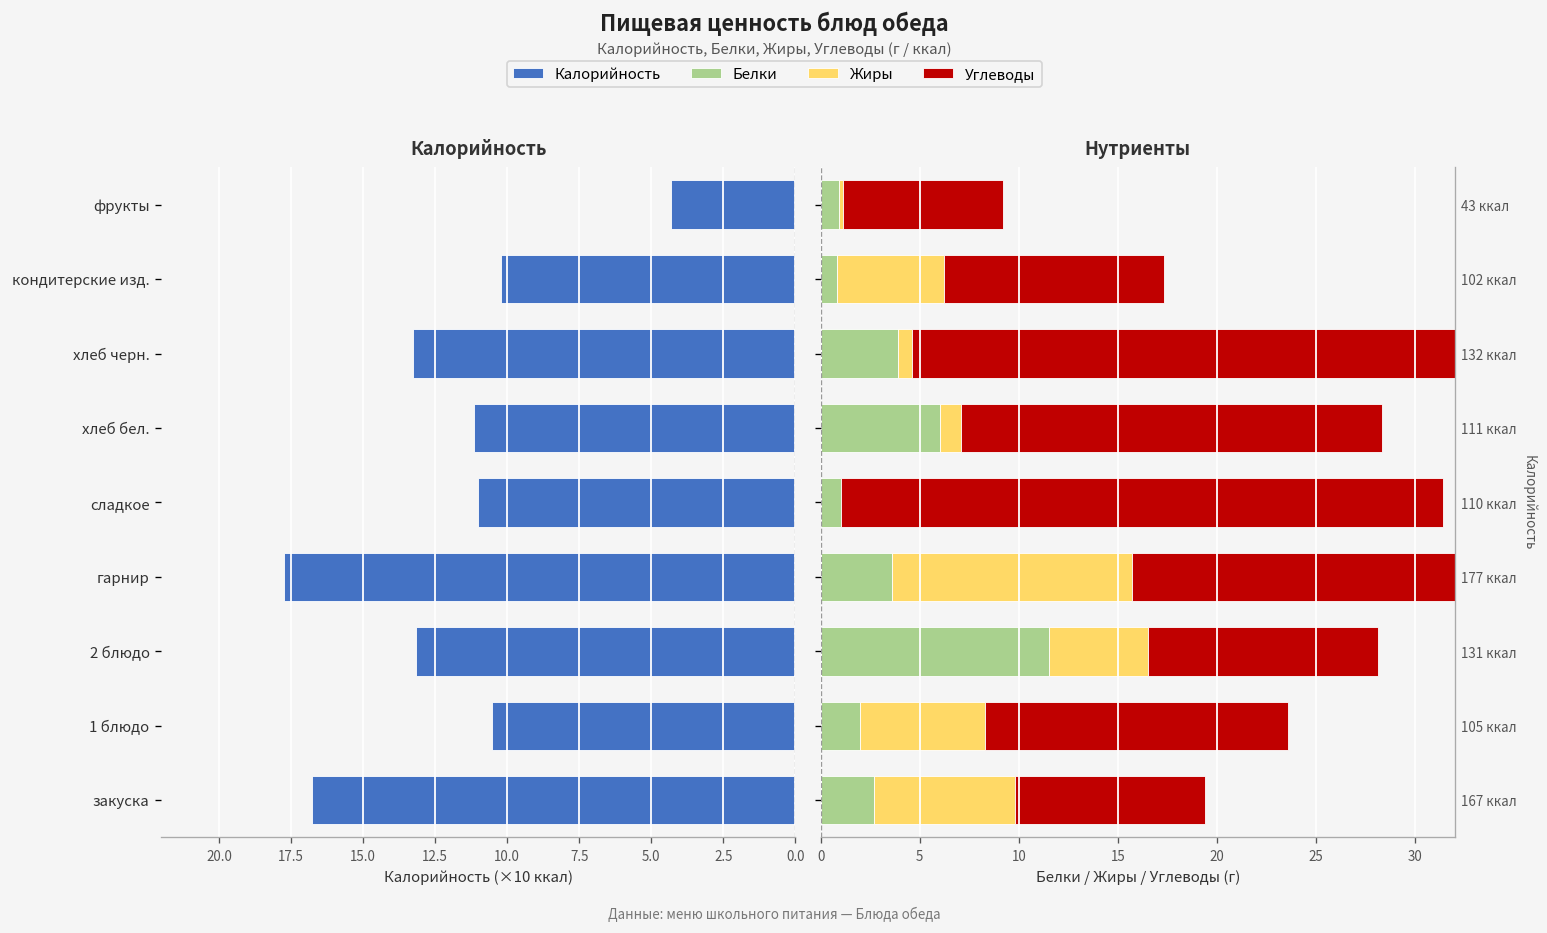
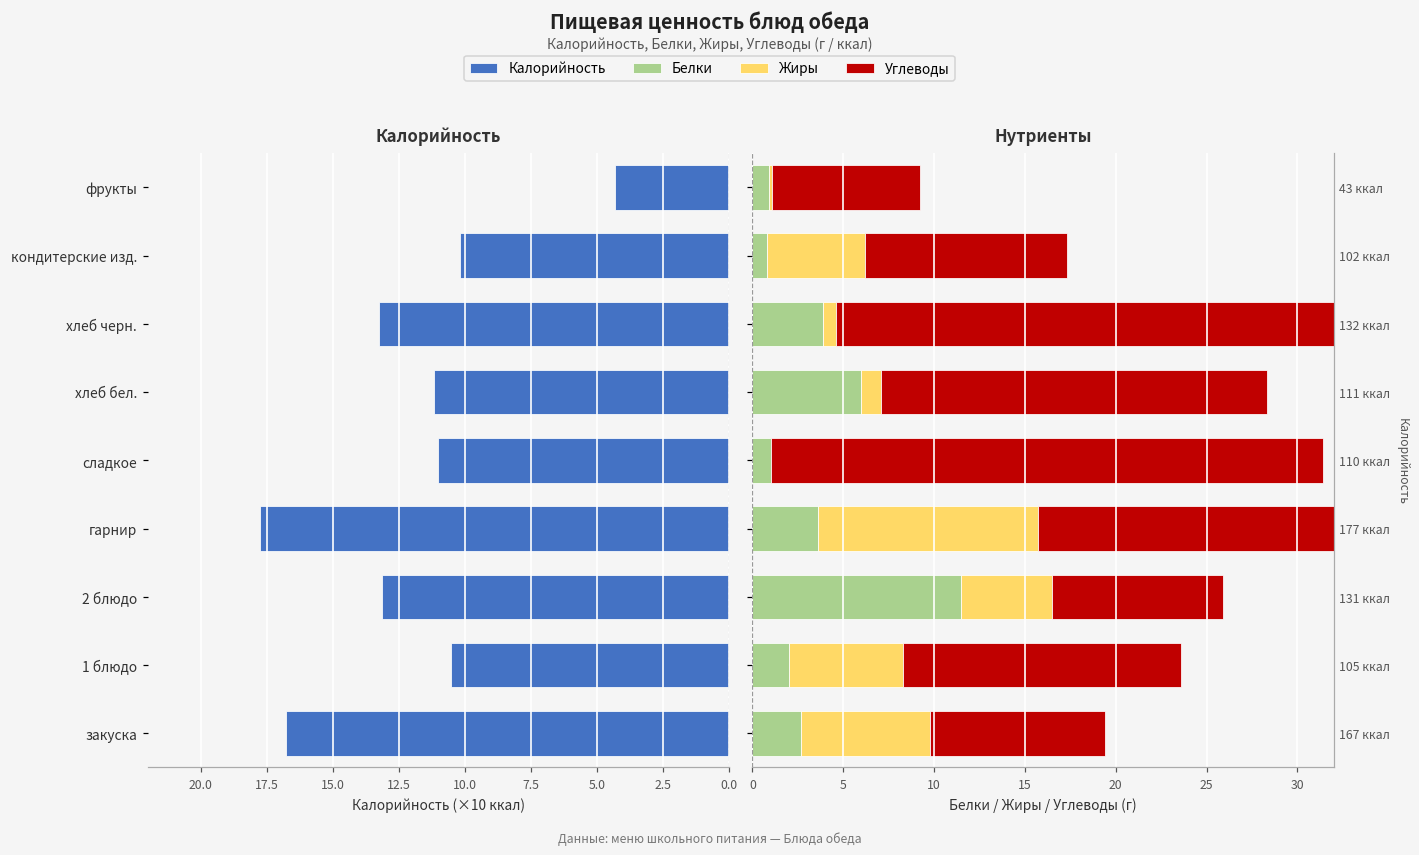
  {
    "Калорийность": {
      "фрукты": 4.3,
      "кондитерские изд.": 10.2,
      "хлеб черн.": 13.3,
      "хлеб бел.": 11.2,
      "сладкое": 11.0,
      "гарнир": 17.7,
      "2 блюдо": 13.2,
      "1 блюдо": 10.5,
      "закуска": 16.8
    },
    "Нутриенты": {
      "Белки": {
        "43 ккал": 0.9,
        "102 ккал": 0.8,
        "132 ккал": 3.9,
        "111 ккал": 6.0,
        "110 ккал": 1.0,
        "177 ккал": 3.6,
        "131 ккал": 11.5,
        "105 ккал": 2.0,
        "167 ккал": 2.7
      },
      "Жиры": {
        "43 ккал": 0.2,
        "102 ккал": 5.4,
        "132 ккал": 0.7,
        "111 ккал": 1.1,
        "110 ккал": 0.0,
        "177 ккал": 12.1,
        "131 ккал": 5.0,
        "105 ккал": 6.3,
        "167 ккал": 7.1
      },
      "Углеводы": {
        "43 ккал": 8.1,
        "102 ккал": 11.1,
        "111 ккал": 21.2,
        "110 ккал": 30.4,
-       "131 ккал": 11.6,
+       "131 ккал": 9.4,
        "105 ккал": 15.3,
        "167 ккал": 9.6
      }
    }
  }
